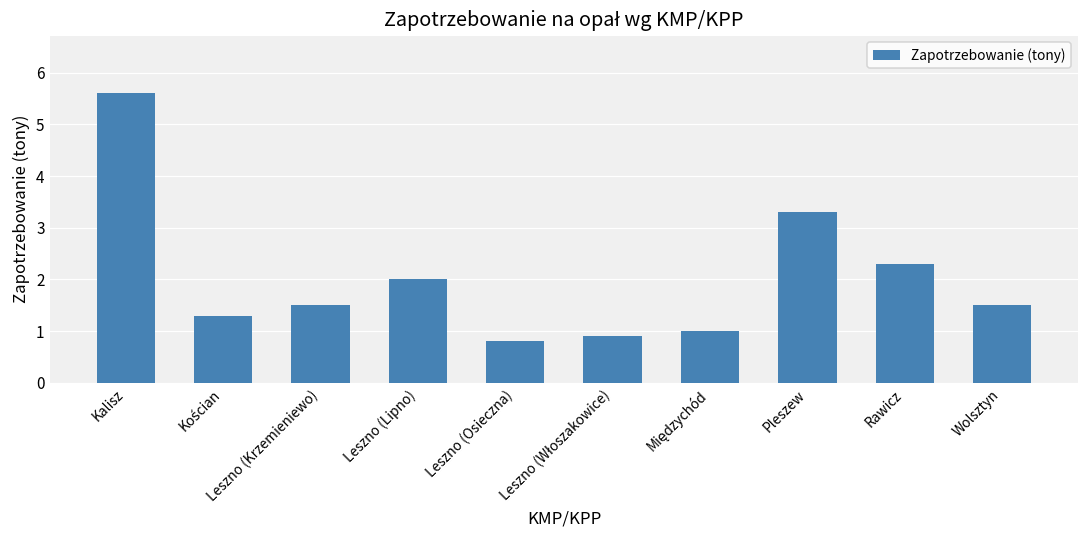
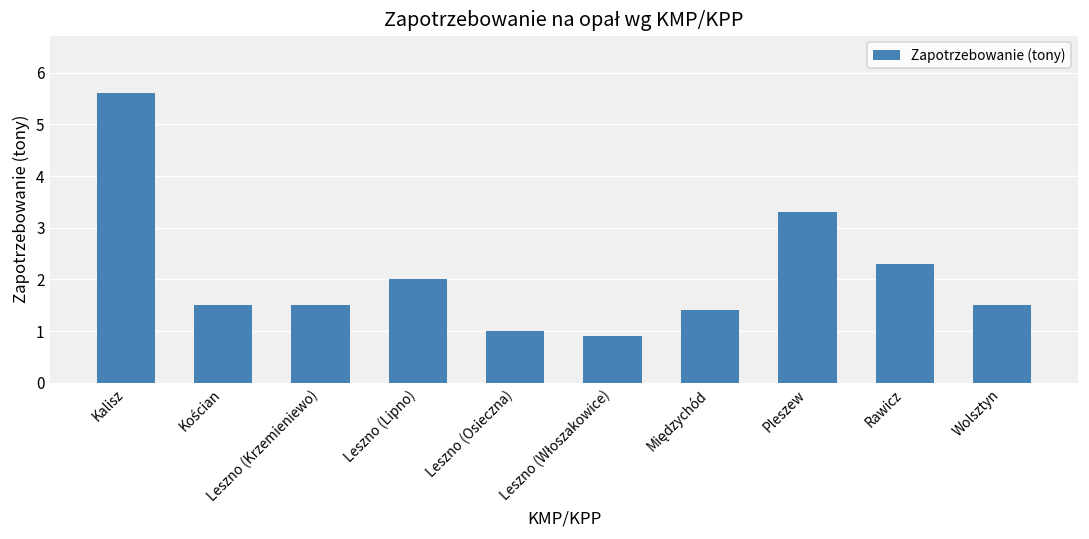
  {
    "Kalisz": 5.6,
-   "Kościan": 1.3,
+   "Kościan": 1.5,
    "Leszno (Krzemieniewo)": 1.5,
    "Leszno (Lipno)": 2.0,
-   "Leszno (Osieczna)": 0.8,
+   "Leszno (Osieczna)": 1.0,
    "Leszno (Włoszakowice)": 0.9,
-   "Międzychód": 1.0,
+   "Międzychód": 1.4,
    "Pleszew": 3.3,
    "Rawicz": 2.3,
    "Wolsztyn": 1.5
  }
